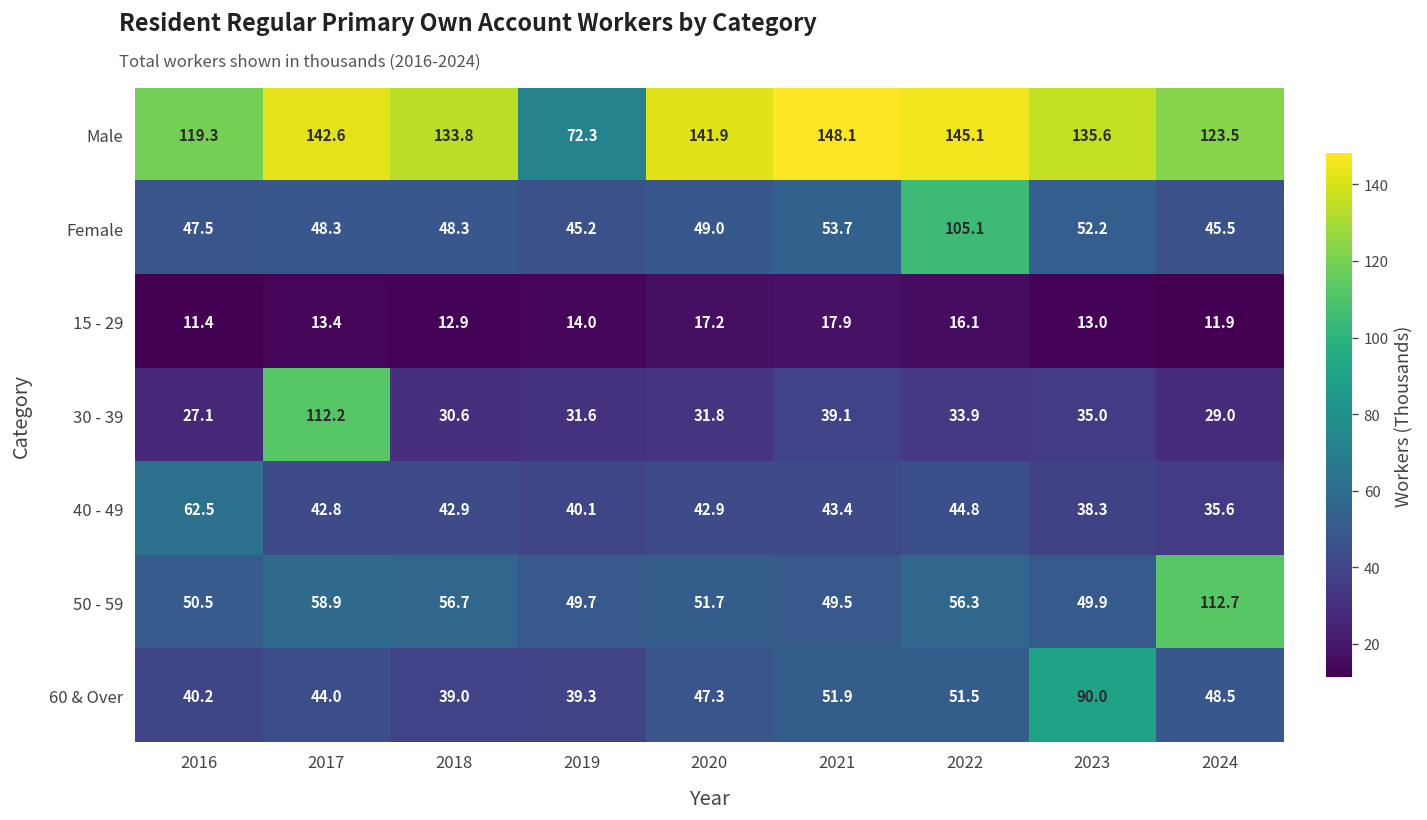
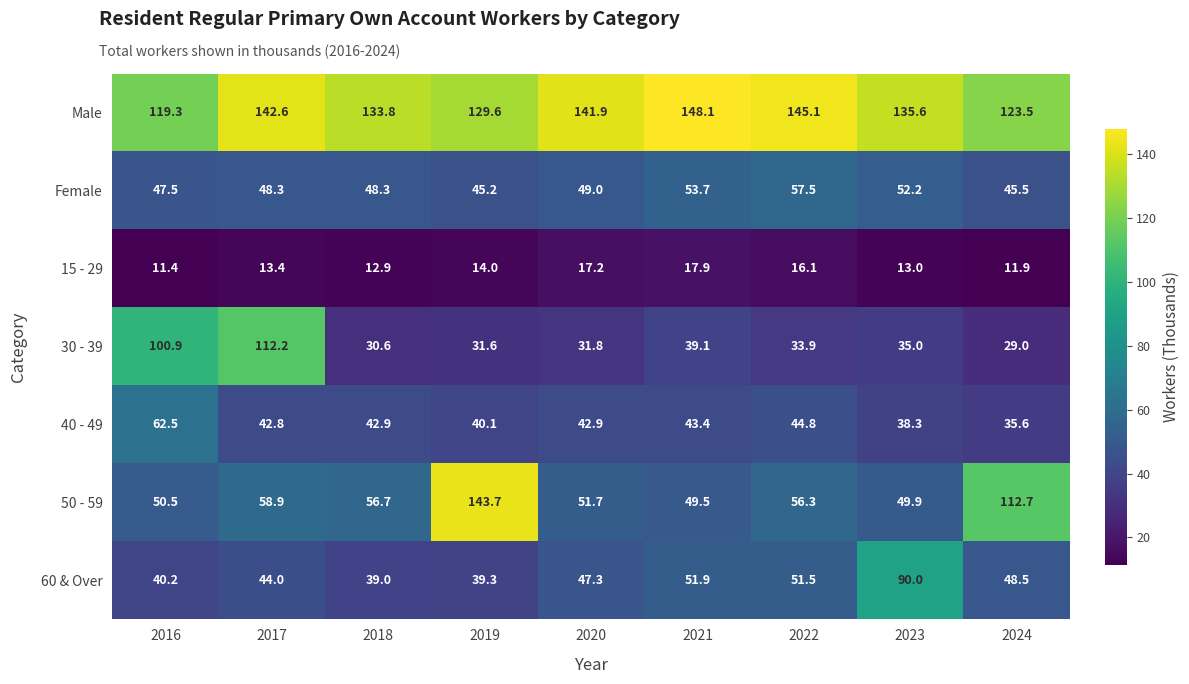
  {
    "Male": {
      "2016": 119.3,
      "2017": 142.6,
      "2018": 133.8,
-     "2019": 72.3,
+     "2019": 129.6,
      "2020": 141.9,
      "2021": 148.1,
      "2022": 145.1,
      "2023": 135.6,
      "2024": 123.5
    },
    "Female": {
      "2016": 47.5,
      "2017": 48.3,
      "2018": 48.3,
      "2019": 45.2,
      "2020": 49.0,
      "2021": 53.7,
-     "2022": 105.1,
+     "2022": 57.5,
      "2023": 52.2,
      "2024": 45.5
    },
    "15 - 29": {
      "2016": 11.4,
      "2017": 13.4,
      "2018": 12.9,
      "2019": 14.0,
      "2020": 17.2,
      "2021": 17.9,
      "2022": 16.1,
      "2023": 13.0,
      "2024": 11.9
    },
    "30 - 39": {
-     "2016": 27.1,
+     "2016": 100.9,
      "2017": 112.2,
      "2018": 30.6,
      "2019": 31.6,
      "2020": 31.8,
      "2021": 39.1,
      "2022": 33.9,
      "2023": 35.0,
      "2024": 29.0
    },
    "40 - 49": {
      "2016": 62.5,
      "2017": 42.8,
      "2018": 42.9,
      "2019": 40.1,
      "2020": 42.9,
      "2021": 43.4,
      "2022": 44.8,
      "2023": 38.3,
      "2024": 35.6
    },
    "50 - 59": {
      "2016": 50.5,
      "2017": 58.9,
      "2018": 56.7,
-     "2019": 49.7,
+     "2019": 143.7,
      "2020": 51.7,
      "2021": 49.5,
      "2022": 56.3,
      "2023": 49.9,
      "2024": 112.7
    },
    "60 & Over": {
      "2016": 40.2,
      "2017": 44.0,
      "2018": 39.0,
      "2019": 39.3,
      "2020": 47.3,
      "2021": 51.9,
      "2022": 51.5,
      "2023": 90.0,
      "2024": 48.5
    }
  }
